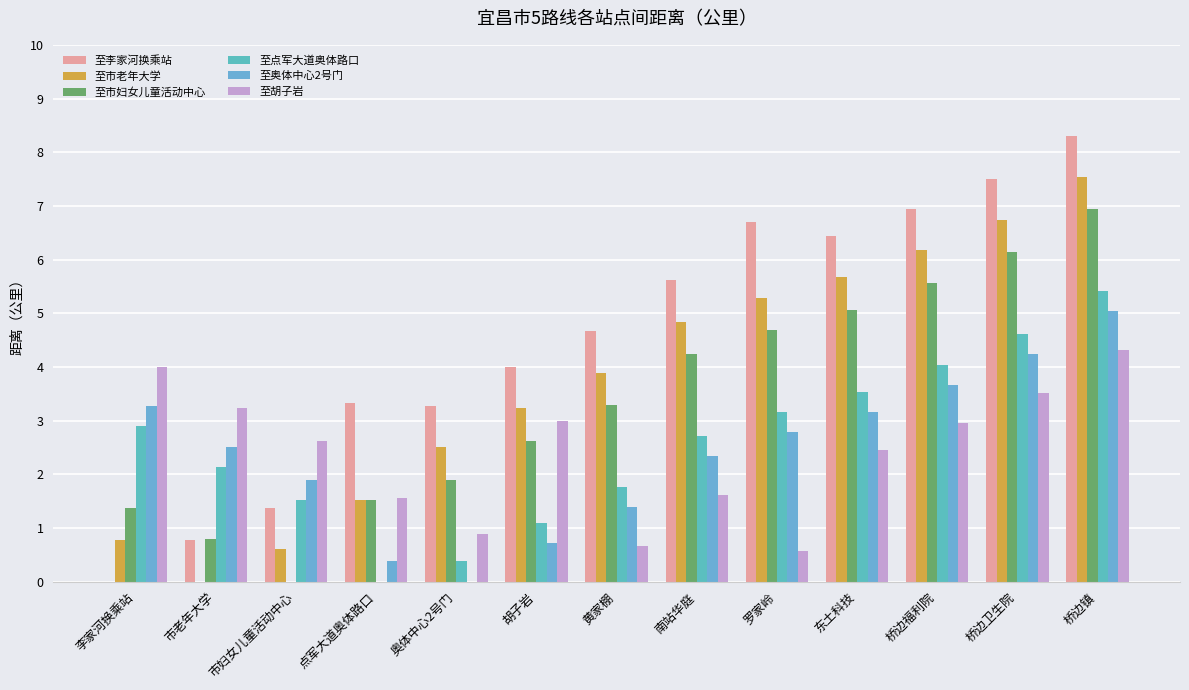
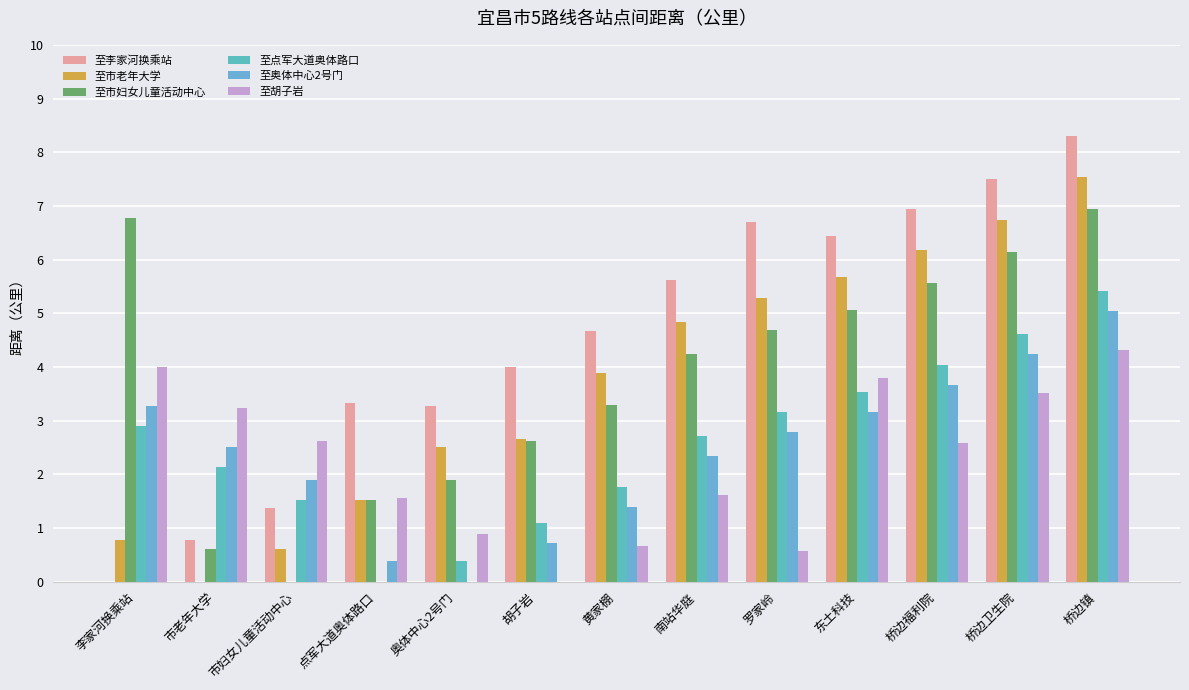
  {
    "至李家河换乘站": {
      "李家河换乘站": 0.0,
      "市老年大学": 0.8,
      "市妇女儿童活动中心": 1.4,
      "点军大道奥体路口": 3.3,
      "奥体中心2号门": 3.3,
      "胡子岩": 4.0,
      "黄家棚": 4.7,
      "南站华庭": 5.6,
      "罗家岭": 6.7,
      "东土科技": 6.4,
      "桥边福利院": 6.9,
      "桥边卫生院": 7.5,
      "桥边镇": 8.3
    },
    "至市老年大学": {
      "李家河换乘站": 0.8,
      "市老年大学": 0.0,
      "市妇女儿童活动中心": 0.6,
      "点军大道奥体路口": 1.5,
      "奥体中心2号门": 2.5,
-     "胡子岩": 3.2,
+     "胡子岩": 2.7,
      "黄家棚": 3.9,
      "南站华庭": 4.8,
      "罗家岭": 5.3,
      "东土科技": 5.7,
      "桥边福利院": 6.2,
      "桥边卫生院": 6.7,
      "桥边镇": 7.5
    },
    "至市妇女儿童活动中心": {
-     "李家河换乘站": 1.4,
-     "市老年大学": 0.8,
+     "李家河换乘站": 6.8,
+     "市老年大学": 0.6,
      "市妇女儿童活动中心": 0.0,
      "点军大道奥体路口": 1.5,
      "奥体中心2号门": 1.9,
      "胡子岩": 2.6,
      "黄家棚": 3.3,
      "南站华庭": 4.2,
      "罗家岭": 4.7,
      "东土科技": 5.1,
      "桥边福利院": 5.6,
      "桥边卫生院": 6.1,
      "桥边镇": 6.9
    },
    "至胡子岩": {
      "李家河换乘站": 4.0,
      "市老年大学": 3.2,
      "市妇女儿童活动中心": 2.6,
      "点军大道奥体路口": 1.6,
      "奥体中心2号门": 0.9,
-     "胡子岩": 3,
+     "胡子岩": 0,
      "黄家棚": 0.7,
      "南站华庭": 1.6,
      "罗家岭": 0.6,
-     "东土科技": 2.4,
-     "桥边福利院": 2.9,
+     "东土科技": 3.8,
+     "桥边福利院": 2.6,
      "桥边卫生院": 3.5,
      "桥边镇": 4.3
    }
  }
